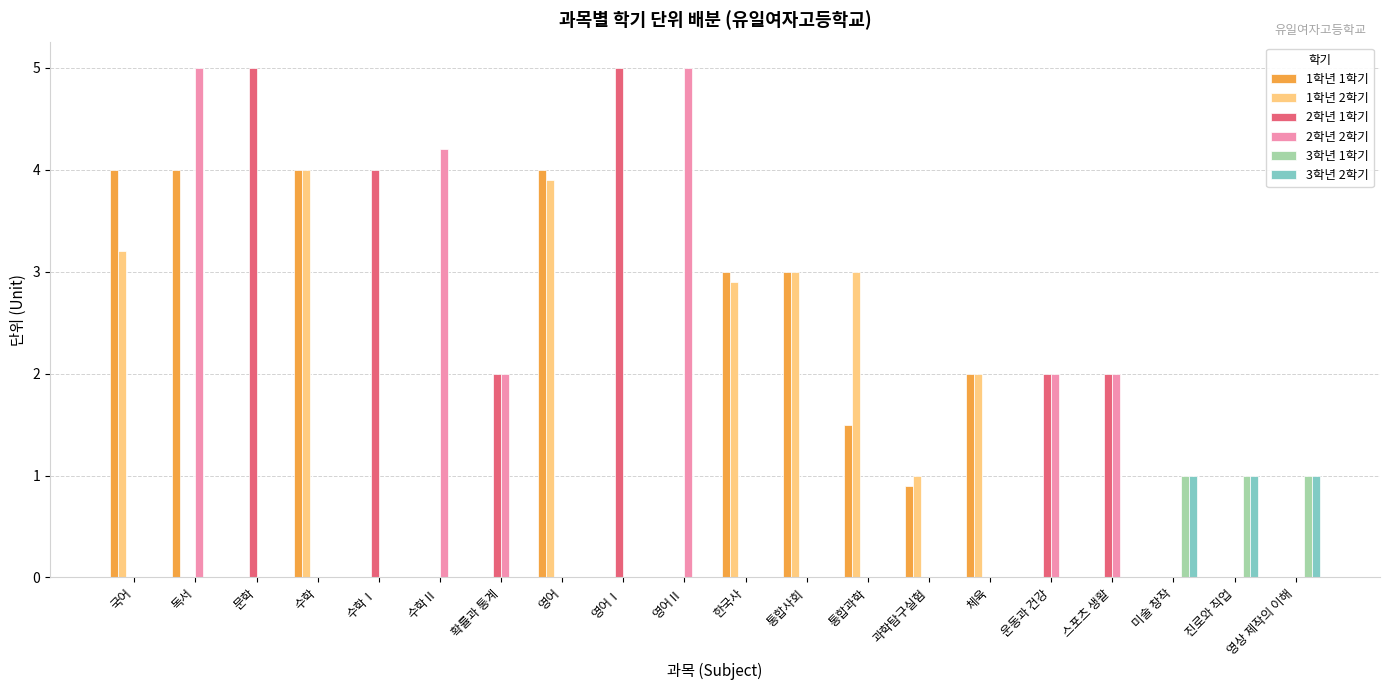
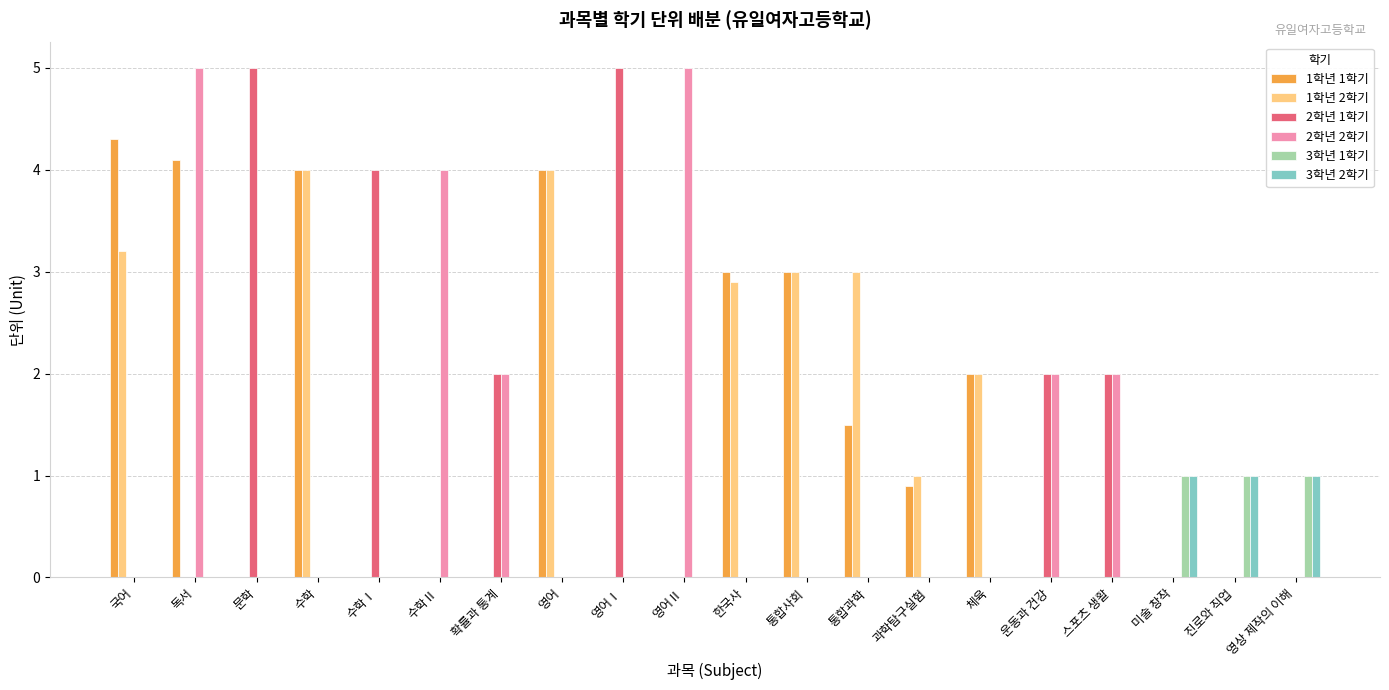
  {
    "1학년 1학기": {
-     "국어": 4.0,
-     "독서": 4.0,
+     "국어": 4.3,
+     "독서": 4.1,
      "문학": 0.0,
      "수학": 4.0,
      "수학Ⅰ": 0.0,
      "수학Ⅱ": 0.0,
      "확률과 통계": 0.0,
      "영어": 4.0,
      "영어Ⅰ": 0.0,
      "영어Ⅱ": 0.0,
      "한국사": 3.0,
      "통합사회": 3.0,
      "통합과학": 1.5,
      "과학탐구실험": 0.9,
      "체육": 2.0,
      "운동과 건강": 0.0,
      "스포츠 생활": 0.0,
      "미술 창작": 0.0,
      "진로와 직업": 0.0,
      "영상 제작의 이해": 0.0
    },
    "1학년 2학기": {
      "국어": 3.2,
      "독서": 0.0,
      "문학": 0.0,
      "수학": 4.0,
      "수학Ⅰ": 0.0,
      "수학Ⅱ": 0.0,
      "확률과 통계": 0.0,
-     "영어": 3.9,
+     "영어": 4.0,
      "영어Ⅰ": 0.0,
      "영어Ⅱ": 0.0,
      "한국사": 2.9,
      "통합사회": 3.0,
      "통합과학": 3.0,
      "과학탐구실험": 1.0,
      "체육": 2.0,
      "운동과 건강": 0.0,
      "스포츠 생활": 0.0,
      "미술 창작": 0.0,
      "진로와 직업": 0.0,
      "영상 제작의 이해": 0.0
    },
    "2학년 1학기": {
      "국어": 0.0,
      "독서": 0.0,
      "문학": 5.0,
      "수학": 0.0,
      "수학Ⅰ": 4.0,
      "수학Ⅱ": 0.0,
      "확률과 통계": 2.0,
      "영어": 0.0,
      "영어Ⅰ": 5.0,
      "영어Ⅱ": 0.0,
      "한국사": 0.0,
      "통합사회": 0.0,
      "통합과학": 0.0,
      "과학탐구실험": 0.0,
      "체육": 0.0,
      "운동과 건강": 2.0,
      "스포츠 생활": 2.0,
      "미술 창작": 0.0,
      "진로와 직업": 0.0,
      "영상 제작의 이해": 0.0
    },
    "2학년 2학기": {
      "국어": 0.0,
      "독서": 5.0,
      "문학": 0.0,
      "수학": 0.0,
      "수학Ⅰ": 0.0,
-     "수학Ⅱ": 4.2,
+     "수학Ⅱ": 4.0,
      "확률과 통계": 2.0,
      "영어": 0.0,
      "영어Ⅰ": 0.0,
      "영어Ⅱ": 5.0,
      "한국사": 0.0,
      "통합사회": 0.0,
      "통합과학": 0.0,
      "과학탐구실험": 0.0,
      "체육": 0.0,
      "운동과 건강": 2.0,
      "스포츠 생활": 2.0,
      "미술 창작": 0.0,
      "진로와 직업": 0.0,
      "영상 제작의 이해": 0.0
    }
  }
